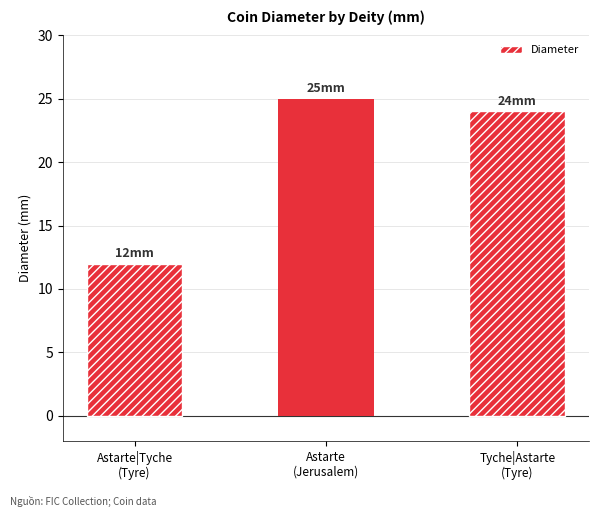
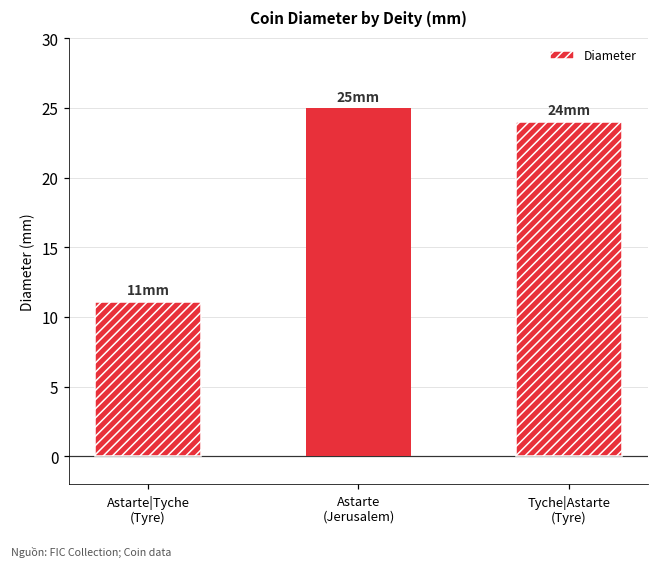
  {
-   "Astarte|Tyche (Tyre)": 12,
+   "Astarte|Tyche (Tyre)": 11,
    "Astarte (Jerusalem)": 25,
    "Tyche|Astarte (Tyre)": 24
  }
